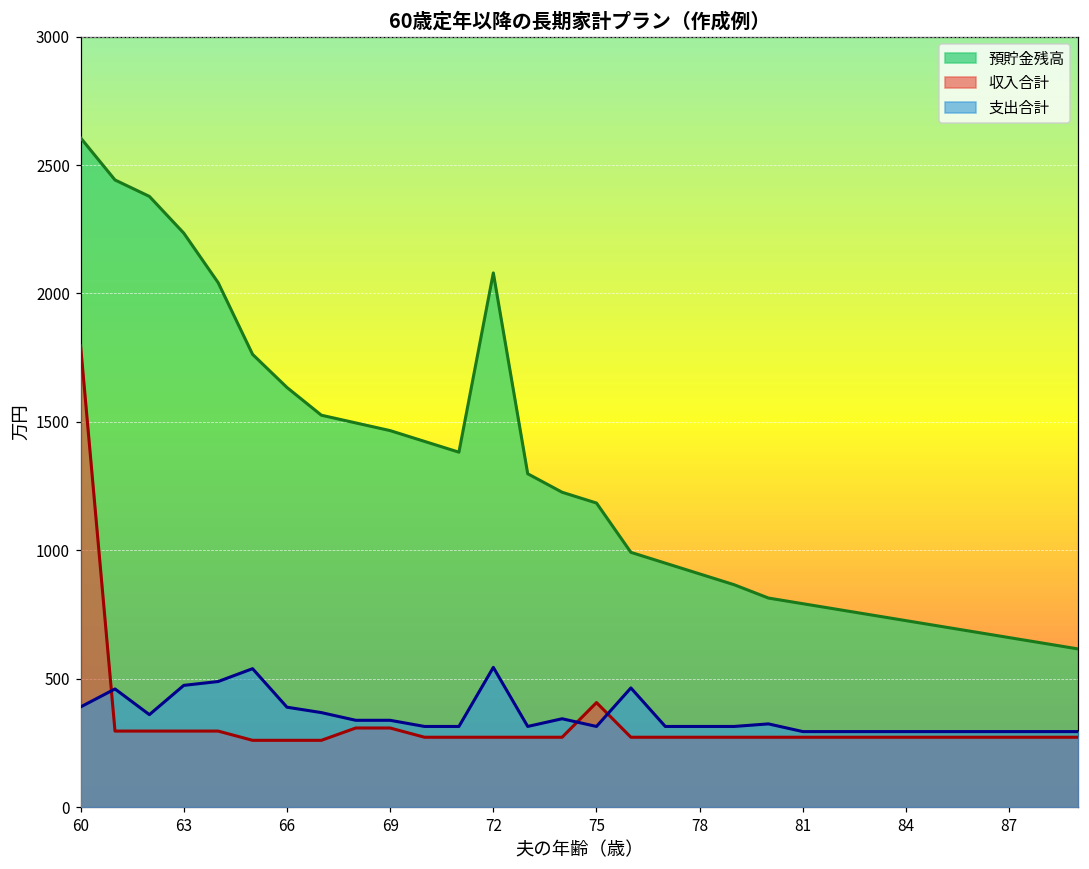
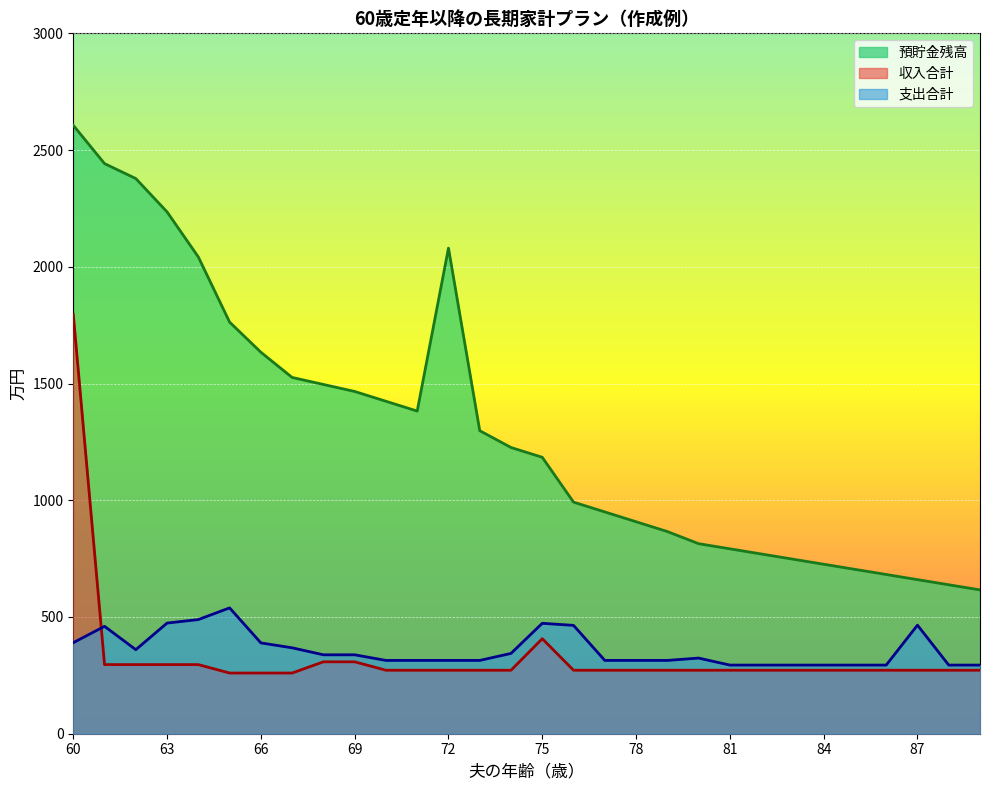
  {
    "預貯金残高": {
      "60": 2610,
      "63": 2240,
      "66": 1630,
      "69": 1470,
      "72": 2080,
      "75": 1180,
      "78": 910,
      "81": 790,
      "84": 730,
      "87": 660
    },
    "収入合計": {
      "60": 1800,
      "63": 300,
      "66": 260,
      "69": 310,
      "72": 270,
      "75": 410,
      "78": 270,
      "81": 270,
      "84": 270,
      "87": 270
    },
    "支出合計": {
      "60": 390,
      "63": 470,
      "66": 390,
      "69": 340,
-     "72": 540,
-     "75": 310,
+     "72": 310,
+     "75": 470,
      "78": 310,
      "81": 290,
      "84": 290,
-     "87": 290
+     "87": 470
    }
  }
